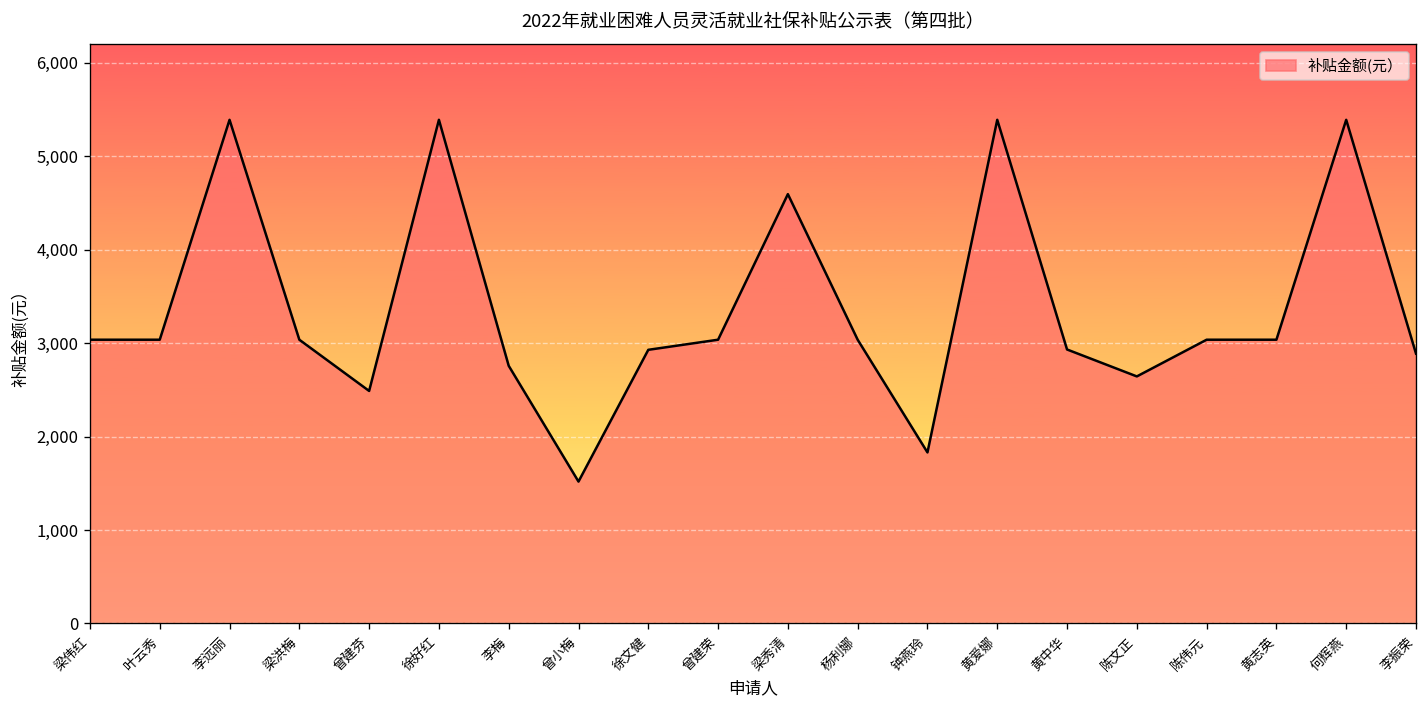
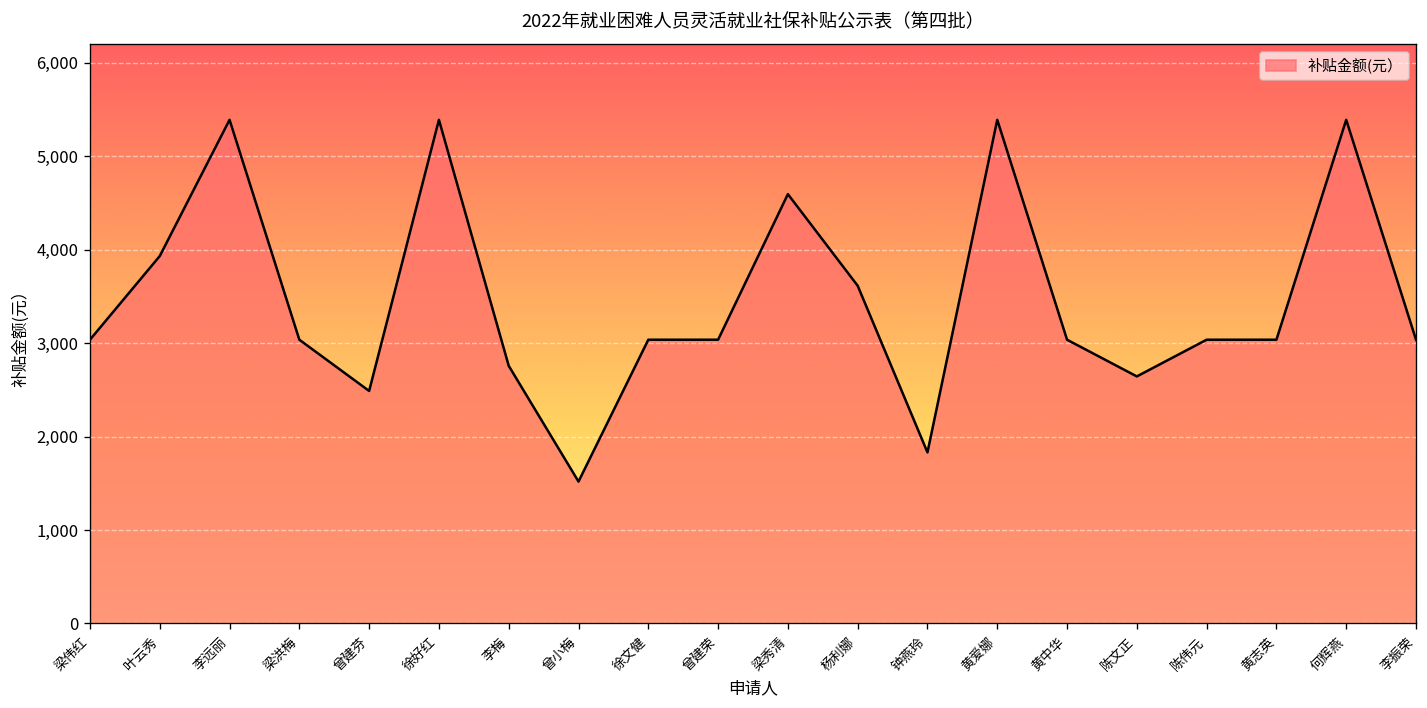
  {
    "梁伟红": "3,000",
-   "叶云秀": "3,000",
+   "叶云秀": "3,900",
    "李远丽": "5,400",
    "梁洪梅": "3,000",
    "曾建芬": "2,500",
    "徐好红": "5,400",
    "李梅": "2,800",
    "曾小梅": "1,500",
-   "徐文健": "2,900",
+   "徐文健": "3,000",
    "曾建荣": "3,000",
    "梁秀清": "4,600",
-   "杨利娜": "3,000",
+   "杨利娜": "3,600",
    "钟燕玲": "1,800",
    "黄爱娜": "5,400",
-   "黄中华": "2,900",
+   "黄中华": "3,000",
    "陈文正": "2,600",
    "陈伟元": "3,000",
    "黄志英": "3,000",
    "何辉燕": "5,400",
-   "李振荣": "2,900"
+   "李振荣": "3,000"
  }
